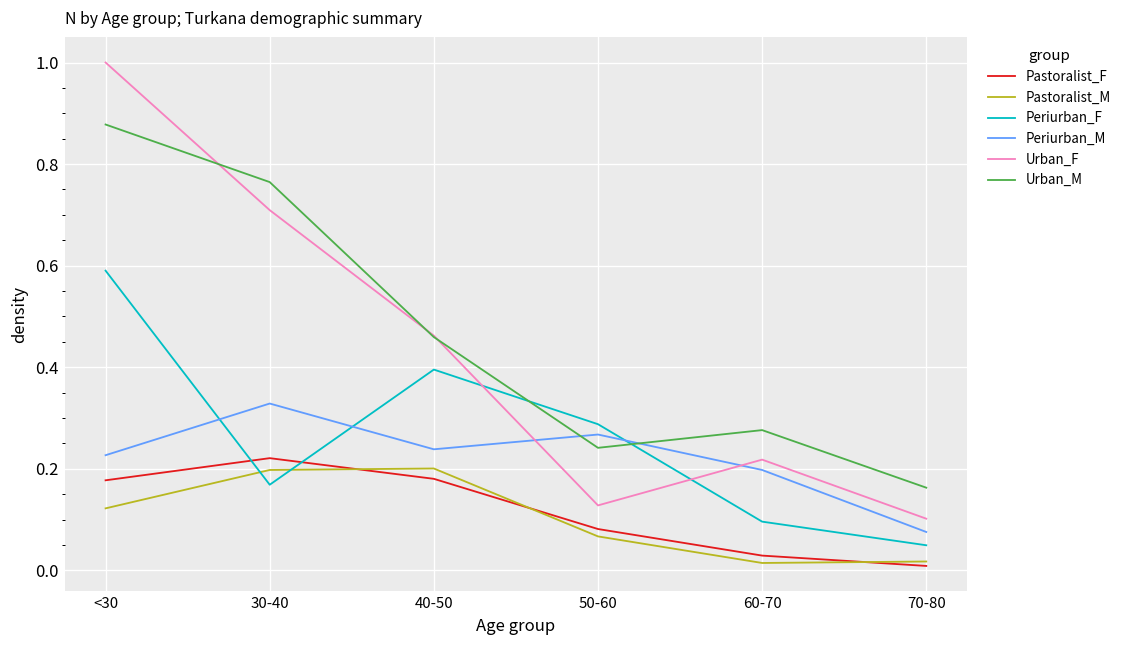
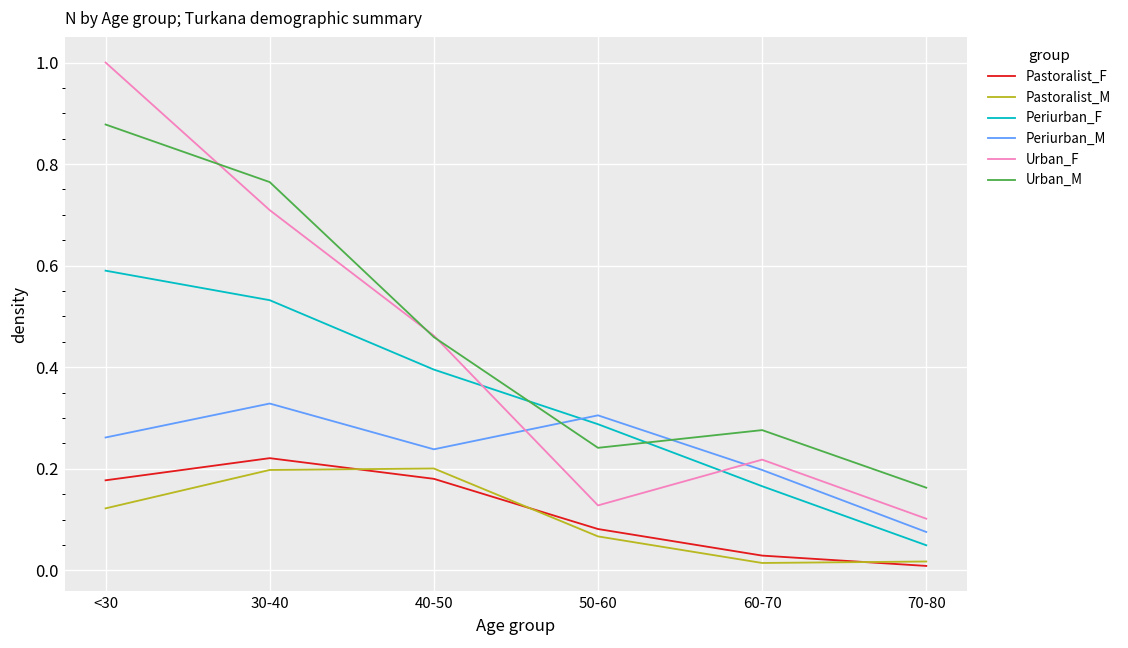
  {
    "Pastoralist_F": {
      "<30": 0.18,
      "30-40": 0.22,
      "40-50": 0.18,
      "50-60": 0.08,
      "60-70": 0.03,
      "70-80": 0.01
    },
    "Pastoralist_M": {
      "<30": 0.12,
      "30-40": 0.20,
      "40-50": 0.20,
      "50-60": 0.07,
      "60-70": 0.01,
      "70-80": 0.02
    },
    "Periurban_F": {
      "<30": 0.59,
-     "30-40": 0.17,
+     "30-40": 0.53,
      "40-50": 0.40,
      "50-60": 0.29,
-     "60-70": 0.10,
+     "60-70": 0.17,
      "70-80": 0.05
    },
    "Periurban_M": {
-     "<30": 0.23,
+     "<30": 0.26,
      "30-40": 0.33,
      "40-50": 0.24,
-     "50-60": 0.27,
+     "50-60": 0.31,
      "60-70": 0.20,
      "70-80": 0.08
    },
    "Urban_F": {
      "<30": 1.00,
      "30-40": 0.71,
      "50-60": 0.13,
      "60-70": 0.22,
      "70-80": 0.10
    },
    "Urban_M": {
      "<30": 0.88,
      "30-40": 0.76,
      "50-60": 0.24,
      "60-70": 0.28,
      "70-80": 0.16
    }
  }
